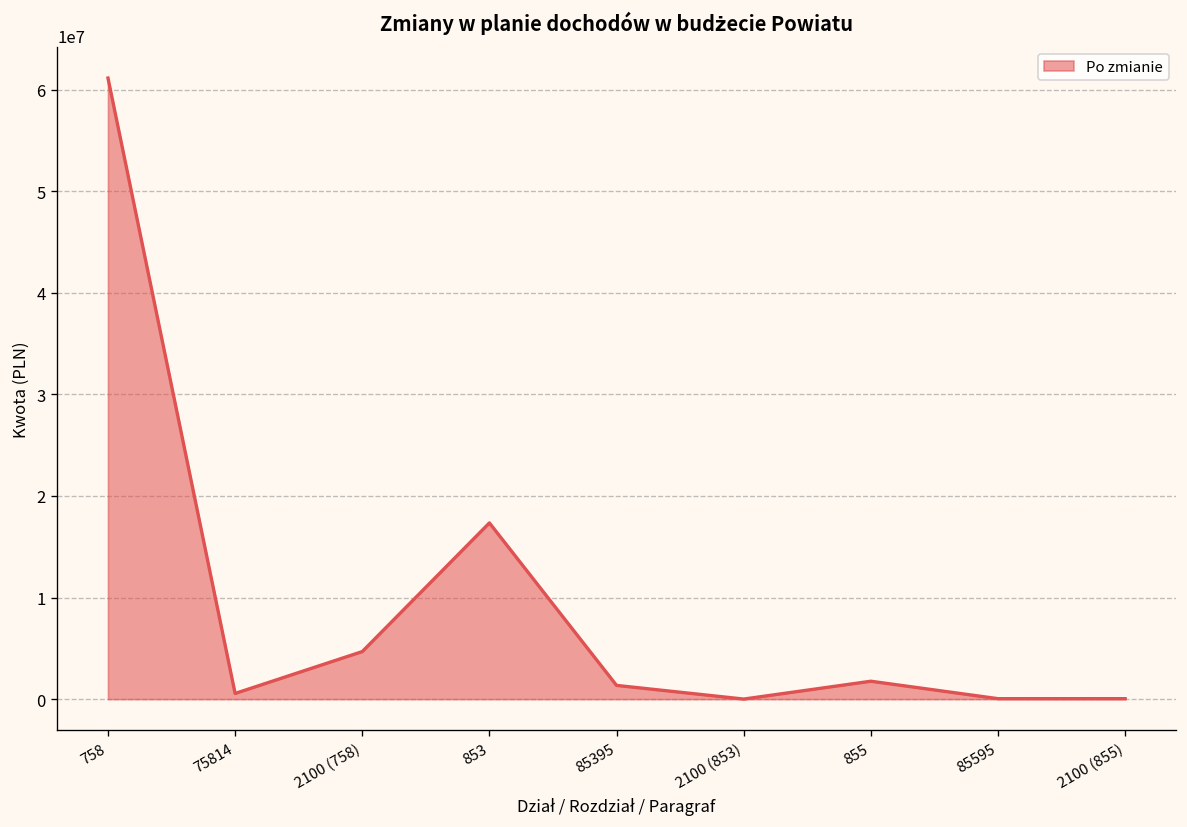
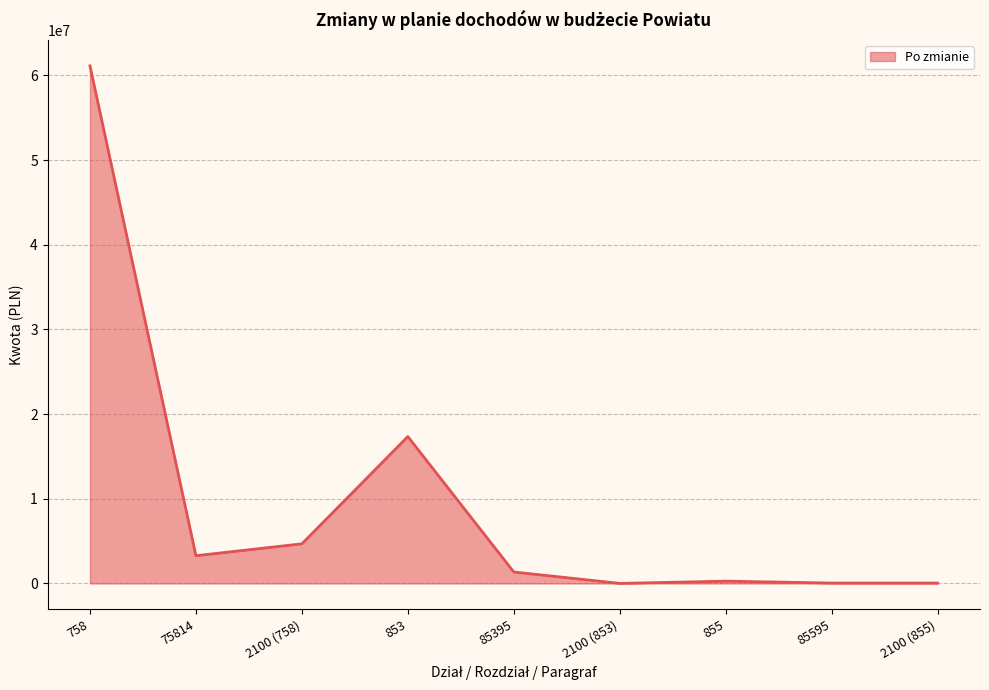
  {
    "758": 61000000,
-   "75814": 1000000,
+   "75814": 3000000,
    "2100 (758)": 5000000,
    "853": 17000000,
    "85395": 1000000,
    "2100 (853)": 0,
-   "855": 2000000,
+   "855": 0,
    "85595": 0,
    "2100 (855)": 0
  }
